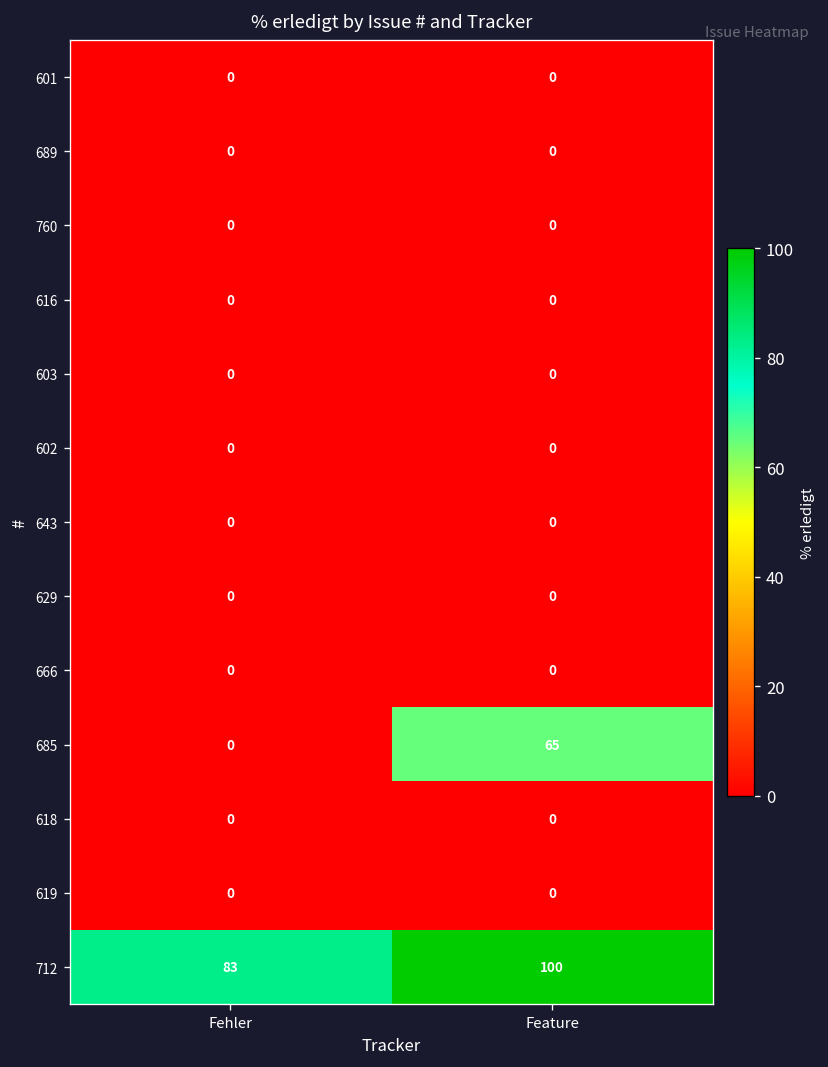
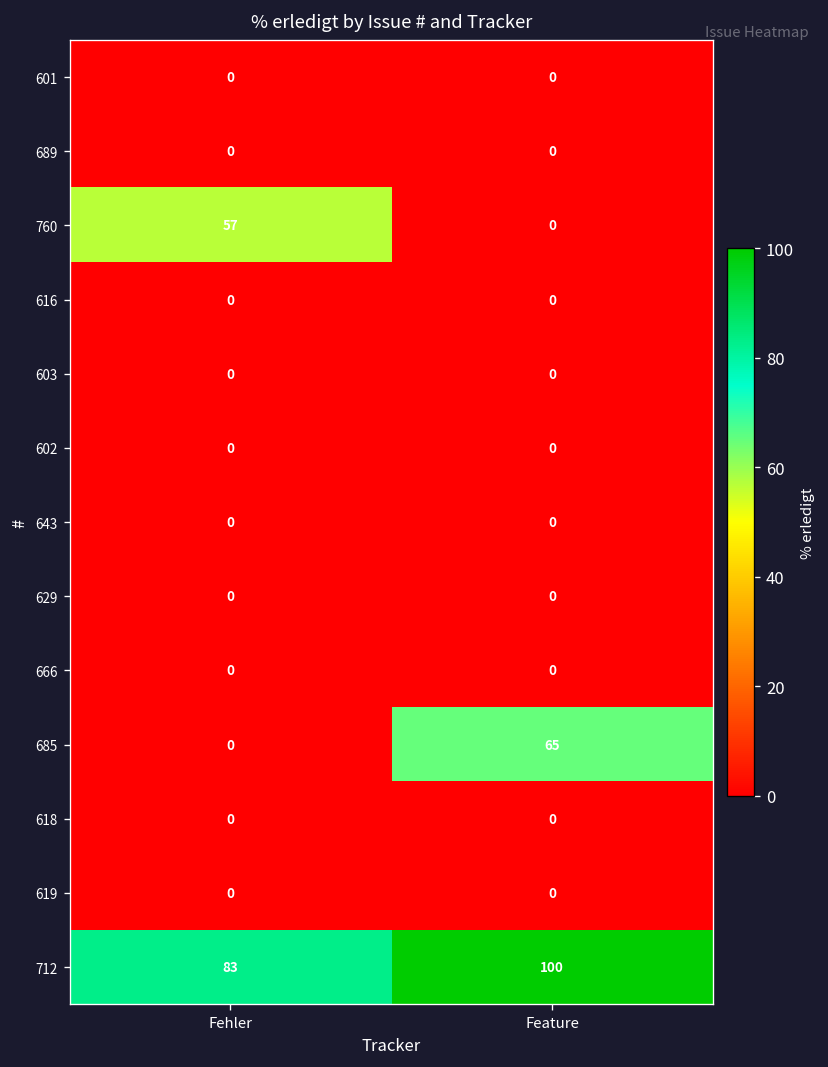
  {
    "601": {
      "Fehler": 0,
      "Feature": 0
    },
    "689": {
      "Fehler": 0,
      "Feature": 0
    },
    "760": {
-     "Fehler": 0,
+     "Fehler": 57,
      "Feature": 0
    },
    "616": {
      "Fehler": 0,
      "Feature": 0
    },
    "603": {
      "Fehler": 0,
      "Feature": 0
    },
    "602": {
      "Fehler": 0,
      "Feature": 0
    },
    "643": {
      "Fehler": 0,
      "Feature": 0
    },
    "629": {
      "Fehler": 0,
      "Feature": 0
    },
    "666": {
      "Fehler": 0,
      "Feature": 0
    },
    "685": {
      "Fehler": 0,
      "Feature": 65
    },
    "618": {
      "Fehler": 0,
      "Feature": 0
    },
    "619": {
      "Fehler": 0,
      "Feature": 0
    },
    "712": {
      "Fehler": 83,
      "Feature": 100
    }
  }
